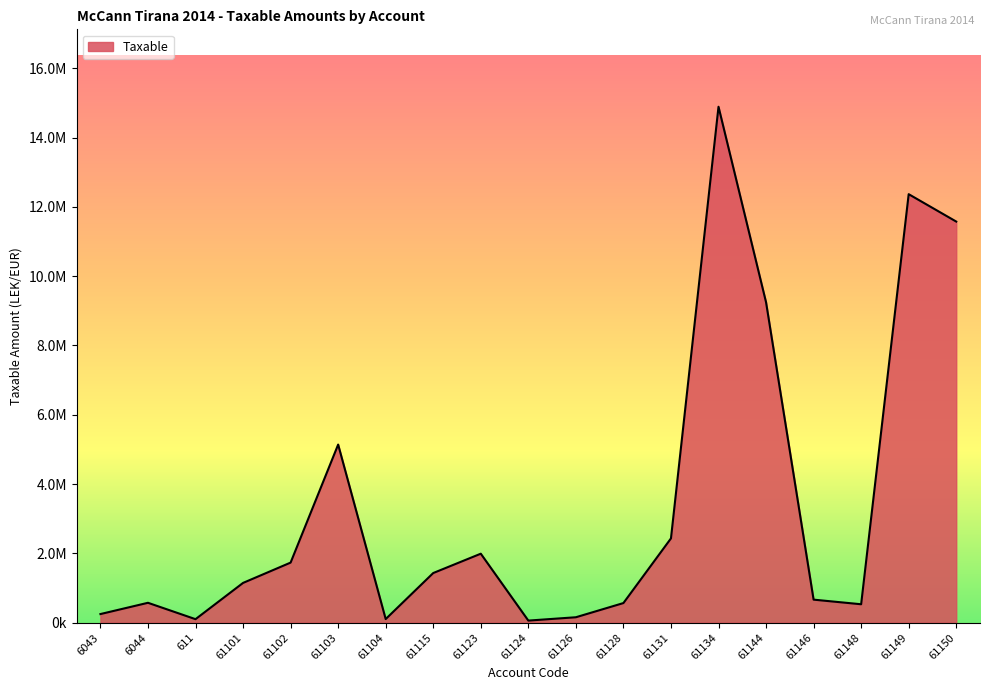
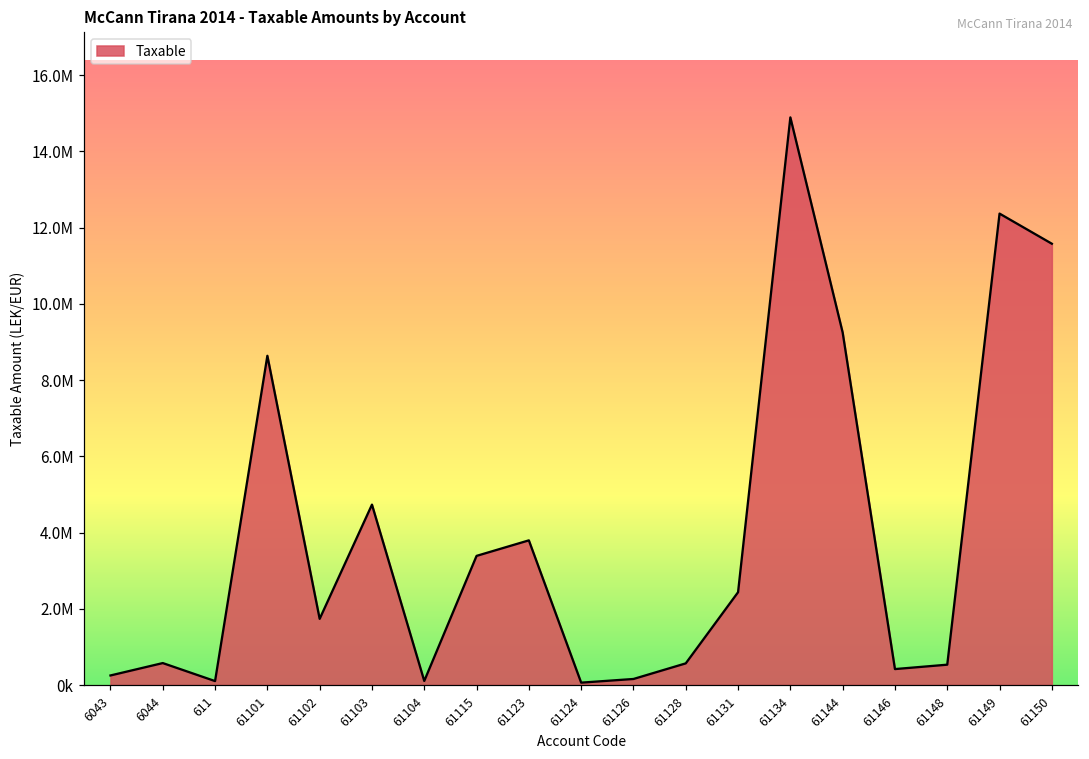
  {
    "6043": 300000,
    "6044": 600000,
    "611": 100000,
-   "61101": 1100000,
+   "61101": 8600000,
    "61102": 1700000,
-   "61103": 5100000,
+   "61103": 4700000,
    "61104": 100000,
-   "61115": 1400000,
-   "61123": 2000000,
+   "61115": 3400000,
+   "61123": 3800000,
    "61124": 100000,
    "61126": 200000,
    "61128": 600000,
    "61131": 2400000,
    "61134": 14900000,
    "61144": 9200000,
-   "61146": 700000,
+   "61146": 400000,
    "61148": 500000,
    "61149": 12400000,
    "61150": 11600000
  }
